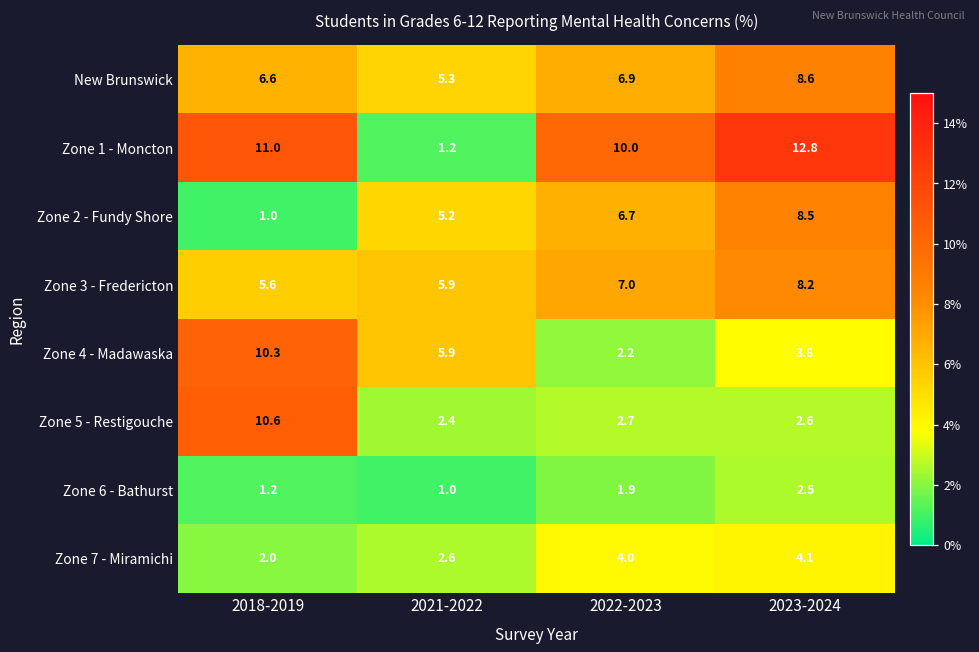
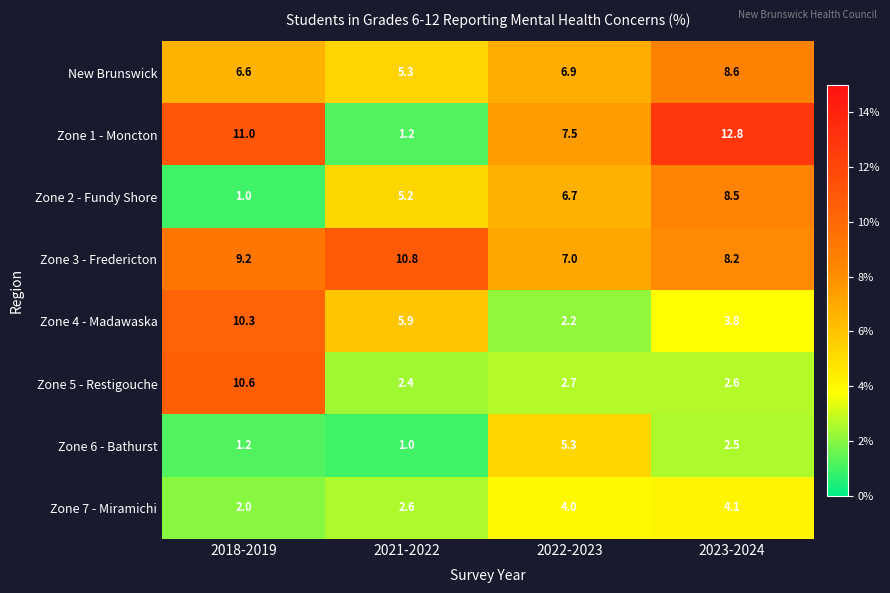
  {
    "New Brunswick": {
      "2018-2019": 6.6,
      "2021-2022": 5.3,
      "2022-2023": 6.9,
      "2023-2024": 8.6
    },
    "Zone 1 - Moncton": {
      "2018-2019": 11.0,
      "2021-2022": 1.2,
-     "2022-2023": 10.0,
+     "2022-2023": 7.5,
      "2023-2024": 12.8
    },
    "Zone 2 - Fundy Shore": {
      "2018-2019": 1.0,
      "2021-2022": 5.2,
      "2022-2023": 6.7,
      "2023-2024": 8.5
    },
    "Zone 3 - Fredericton": {
-     "2018-2019": 5.6,
-     "2021-2022": 5.9,
+     "2018-2019": 9.2,
+     "2021-2022": 10.8,
      "2022-2023": 7.0,
      "2023-2024": 8.2
    },
    "Zone 4 - Madawaska": {
      "2018-2019": 10.3,
      "2021-2022": 5.9,
      "2022-2023": 2.2,
      "2023-2024": 3.8
    },
    "Zone 5 - Restigouche": {
      "2018-2019": 10.6,
      "2021-2022": 2.4,
      "2022-2023": 2.7,
      "2023-2024": 2.6
    },
    "Zone 6 - Bathurst": {
      "2018-2019": 1.2,
      "2021-2022": 1.0,
-     "2022-2023": 1.9,
+     "2022-2023": 5.3,
      "2023-2024": 2.5
    },
    "Zone 7 - Miramichi": {
      "2018-2019": 2.0,
      "2021-2022": 2.6,
      "2022-2023": 4.0,
      "2023-2024": 4.1
    }
  }
